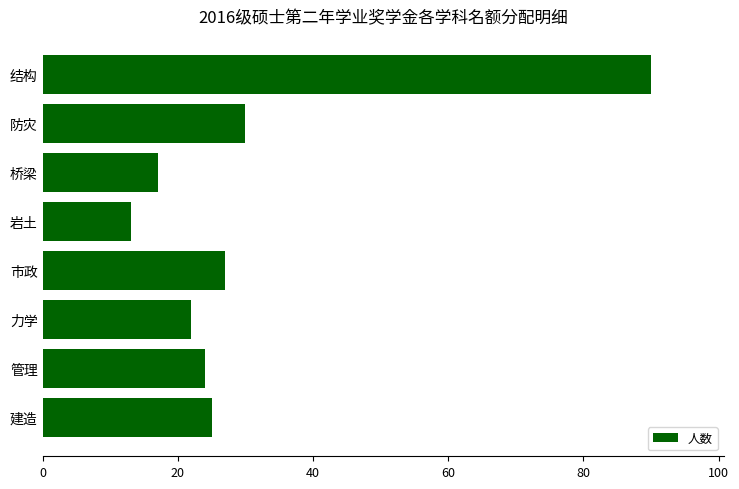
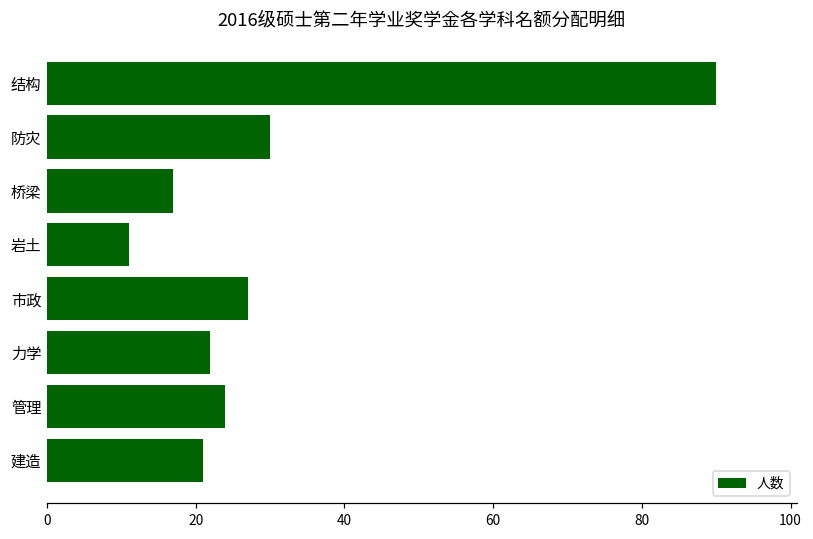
  {
    "结构": 90,
    "防灾": 30,
    "桥梁": 17,
-   "岩土": 13,
+   "岩土": 11,
    "市政": 27,
    "力学": 22,
    "管理": 24,
-   "建造": 25
+   "建造": 21
  }
